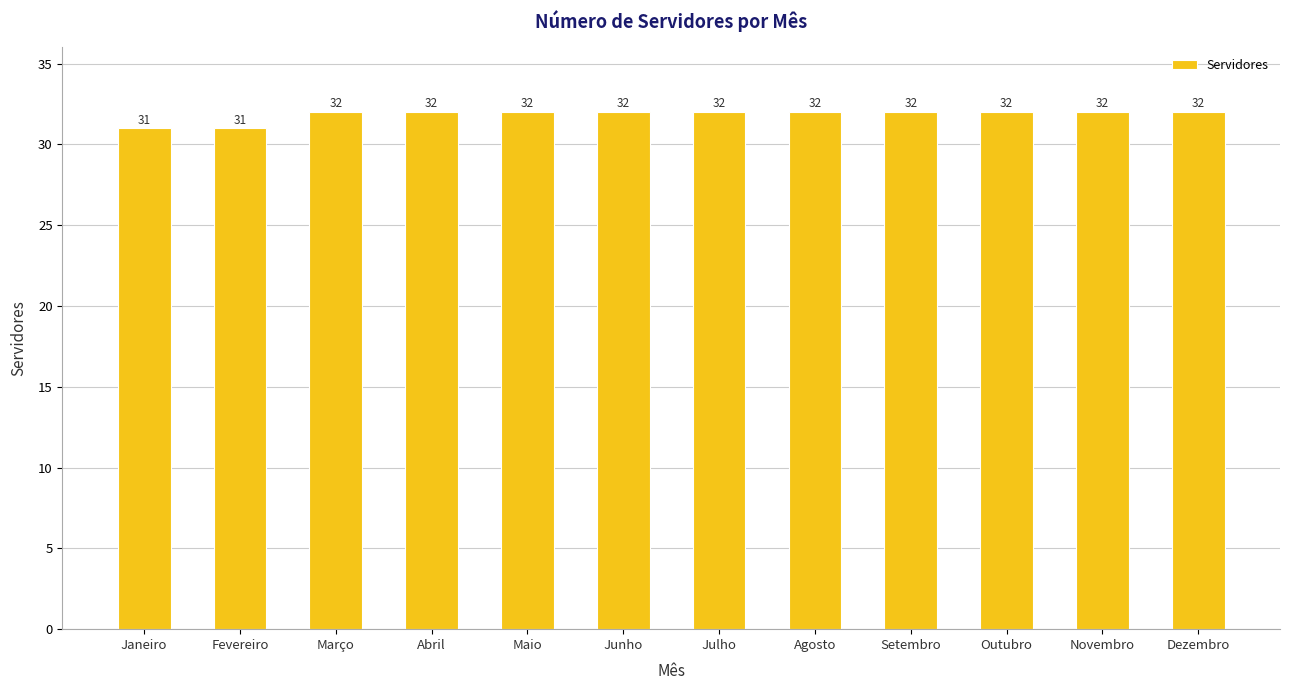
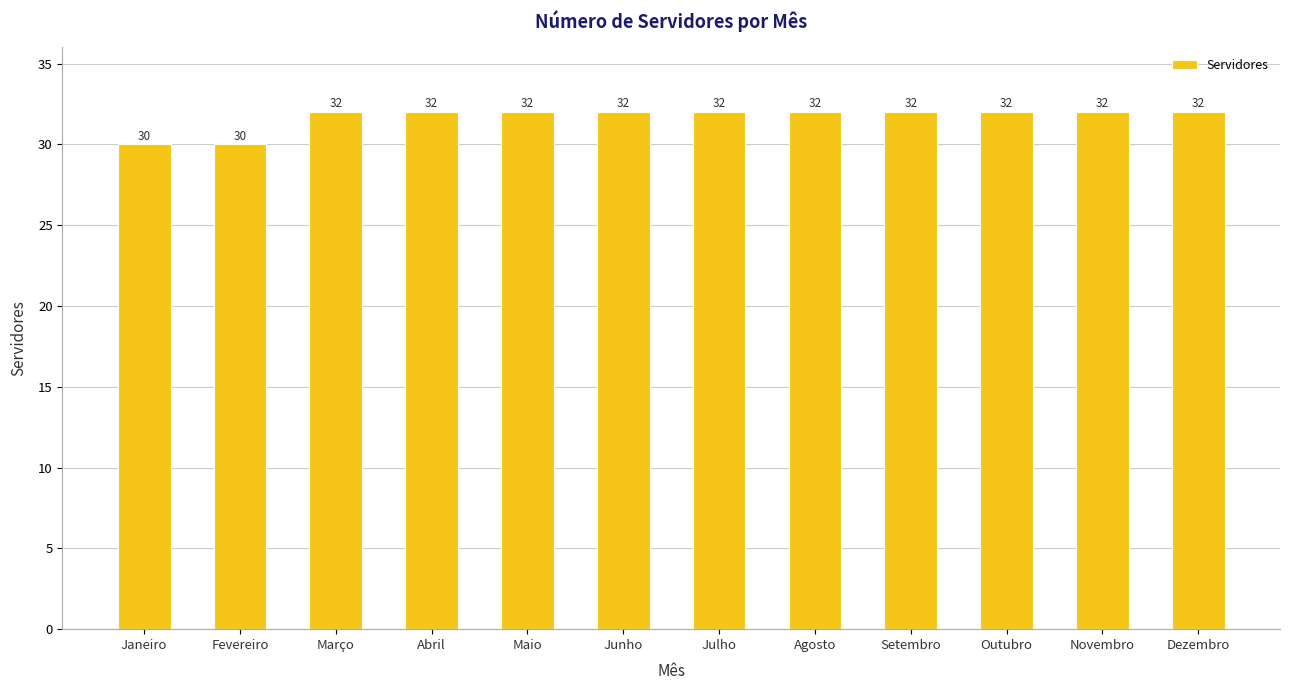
  {
-   "Janeiro": 31,
-   "Fevereiro": 31,
+   "Janeiro": 30,
+   "Fevereiro": 30,
    "Março": 32,
    "Abril": 32,
    "Maio": 32,
    "Junho": 32,
    "Julho": 32,
    "Agosto": 32,
    "Setembro": 32,
    "Outubro": 32,
    "Novembro": 32,
    "Dezembro": 32
  }
